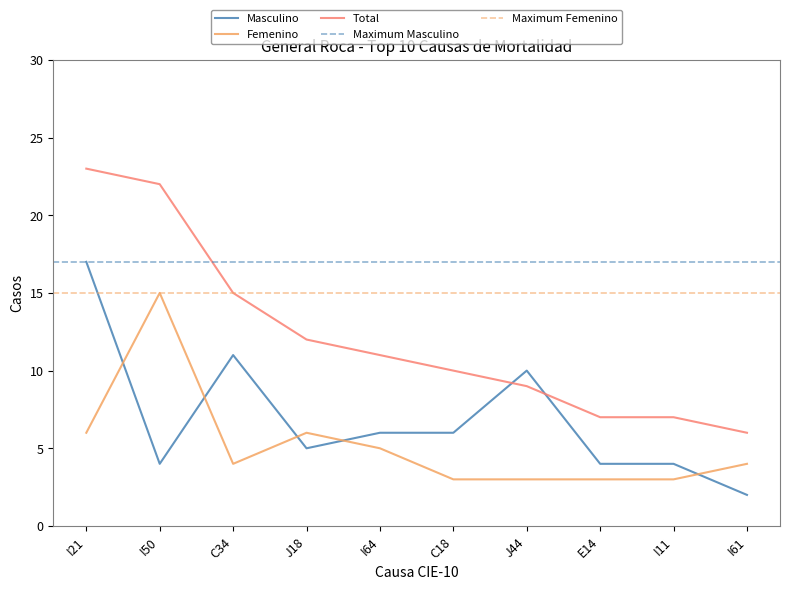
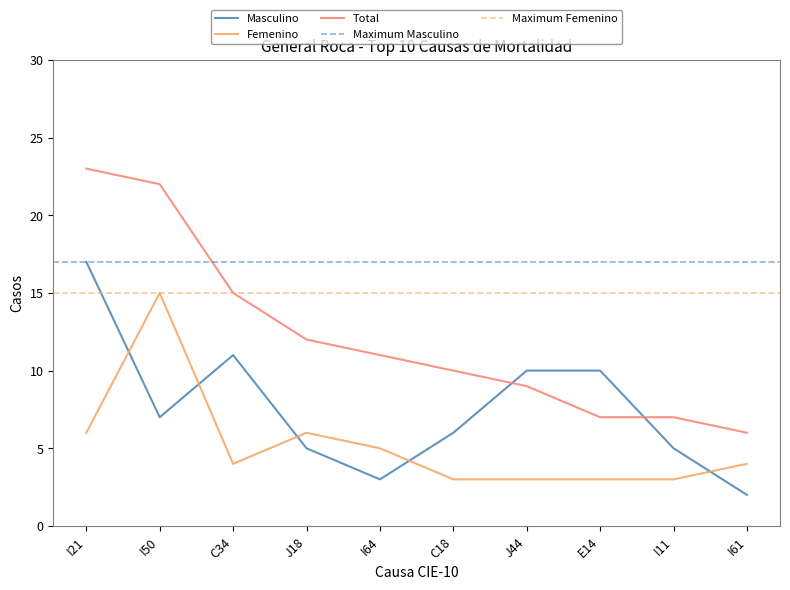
  {
    "Masculino": {
      "I21": 17,
-     "I50": 4,
+     "I50": 7,
      "C34": 11,
      "J18": 5,
-     "I64": 6,
+     "I64": 3,
      "C18": 6,
      "J44": 10,
-     "E14": 4,
-     "I11": 4,
+     "E14": 10,
+     "I11": 5,
      "I61": 2
    }
  }
